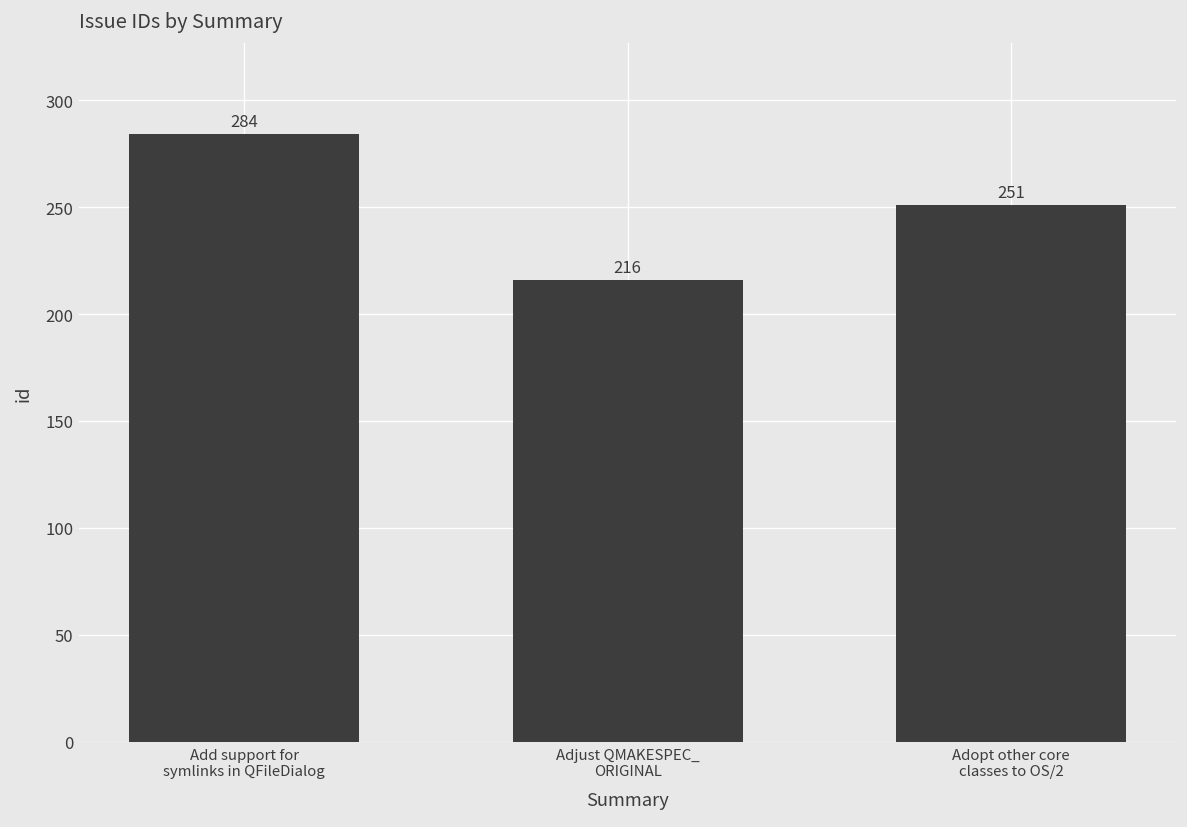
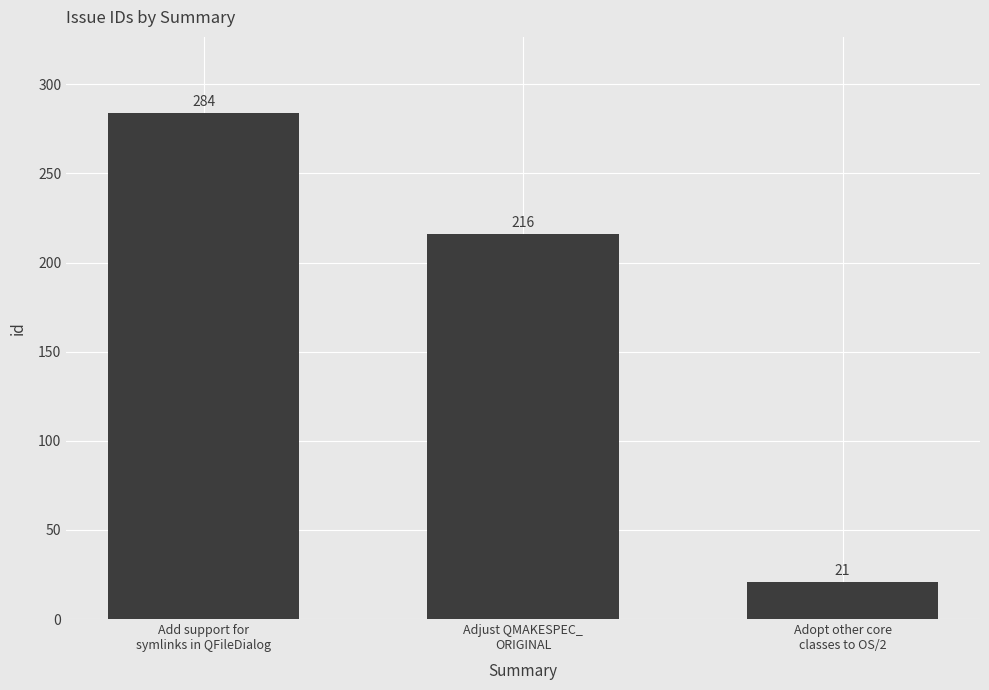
  {
    "Add support for symlinks in QFileDialog": 284,
    "Adjust QMAKESPEC_ ORIGINAL": 216,
-   "Adopt other core classes to OS/2": 251
+   "Adopt other core classes to OS/2": 21
  }
